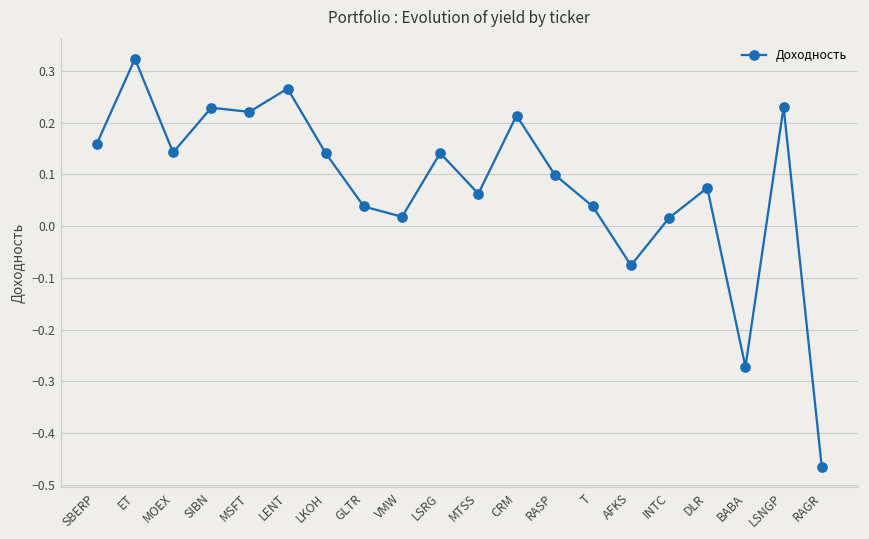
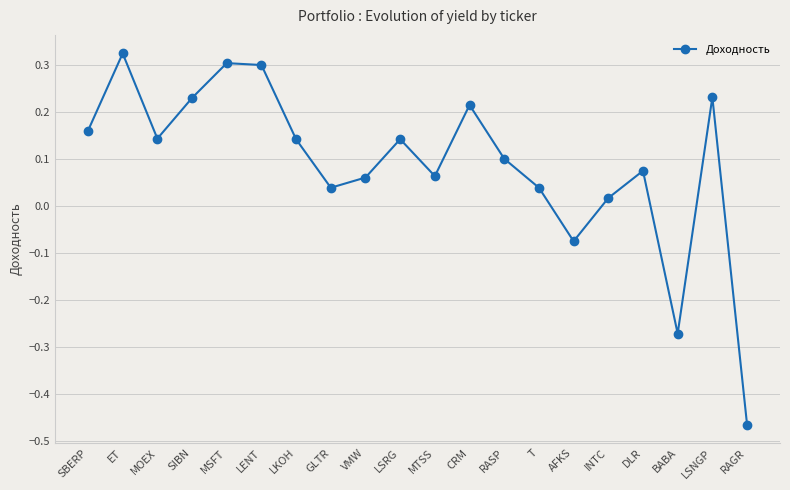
  {
    "SBERP": 0.16,
    "ET": 0.32,
    "MOEX": 0.14,
    "SIBN": 0.23,
-   "MSFT": 0.22,
-   "LENT": 0.27,
+   "MSFT": 0.30,
+   "LENT": 0.30,
    "LKOH": 0.14,
    "GLTR": 0.04,
-   "VMW": 0.02,
+   "VMW": 0.06,
    "LSRG": 0.14,
    "MTSS": 0.06,
    "CRM": 0.21,
    "RASP": 0.10,
    "T": 0.04,
    "AFKS": -0.08,
    "INTC": 0.02,
    "DLR": 0.07,
    "BABA": -0.27,
    "LSNGP": 0.23,
    "RAGR": -0.47
  }
